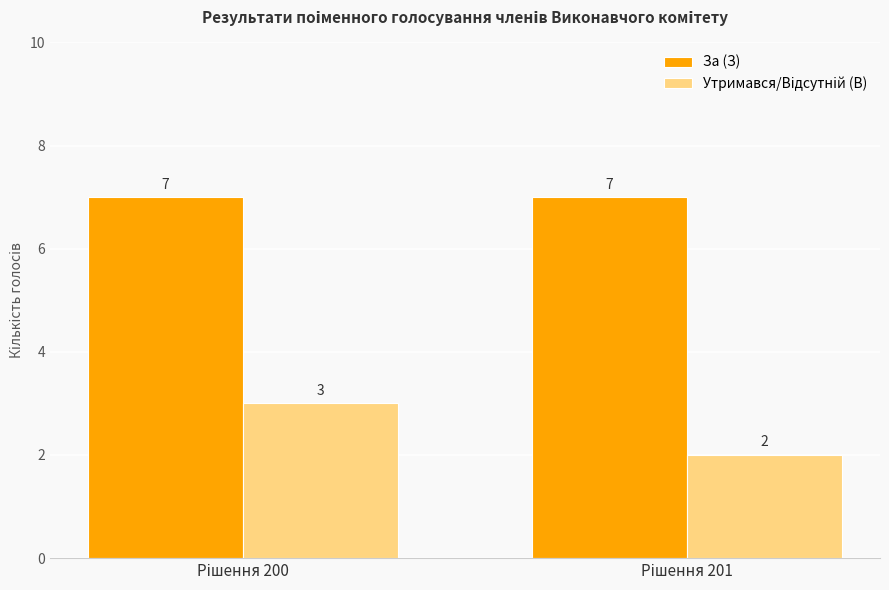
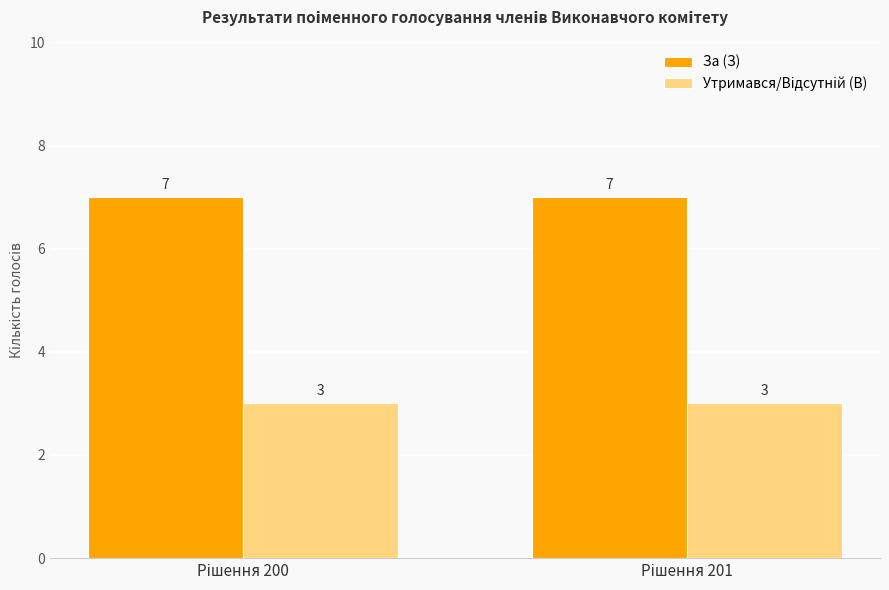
  {
    "За (З)": {
      "Рішення 200": 7,
      "Рішення 201": 7
    },
    "Утримався/Відсутній (В)": {
      "Рішення 200": 3,
-     "Рішення 201": 2
+     "Рішення 201": 3
    }
  }
